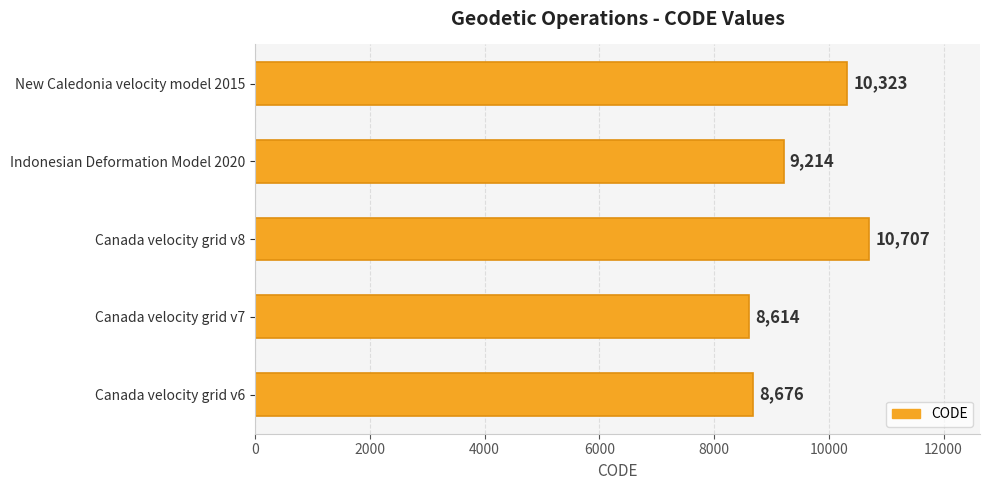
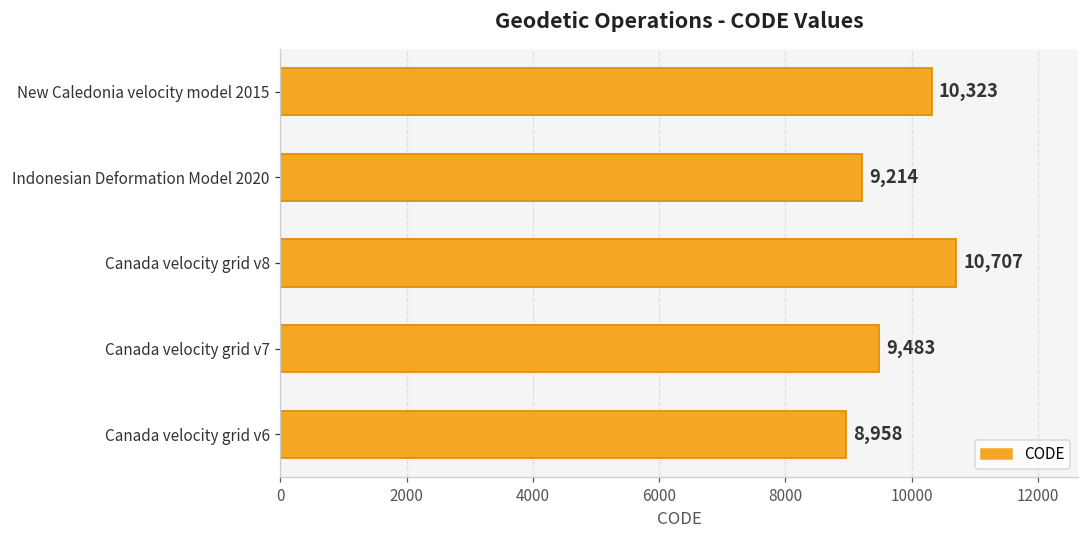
  {
    "New Caledonia velocity model 2015": "10,323",
    "Indonesian Deformation Model 2020": "9,214",
    "Canada velocity grid v8": "10,707",
-   "Canada velocity grid v7": "8,614",
-   "Canada velocity grid v6": "8,676"
+   "Canada velocity grid v7": "9,483",
+   "Canada velocity grid v6": "8,958"
  }
